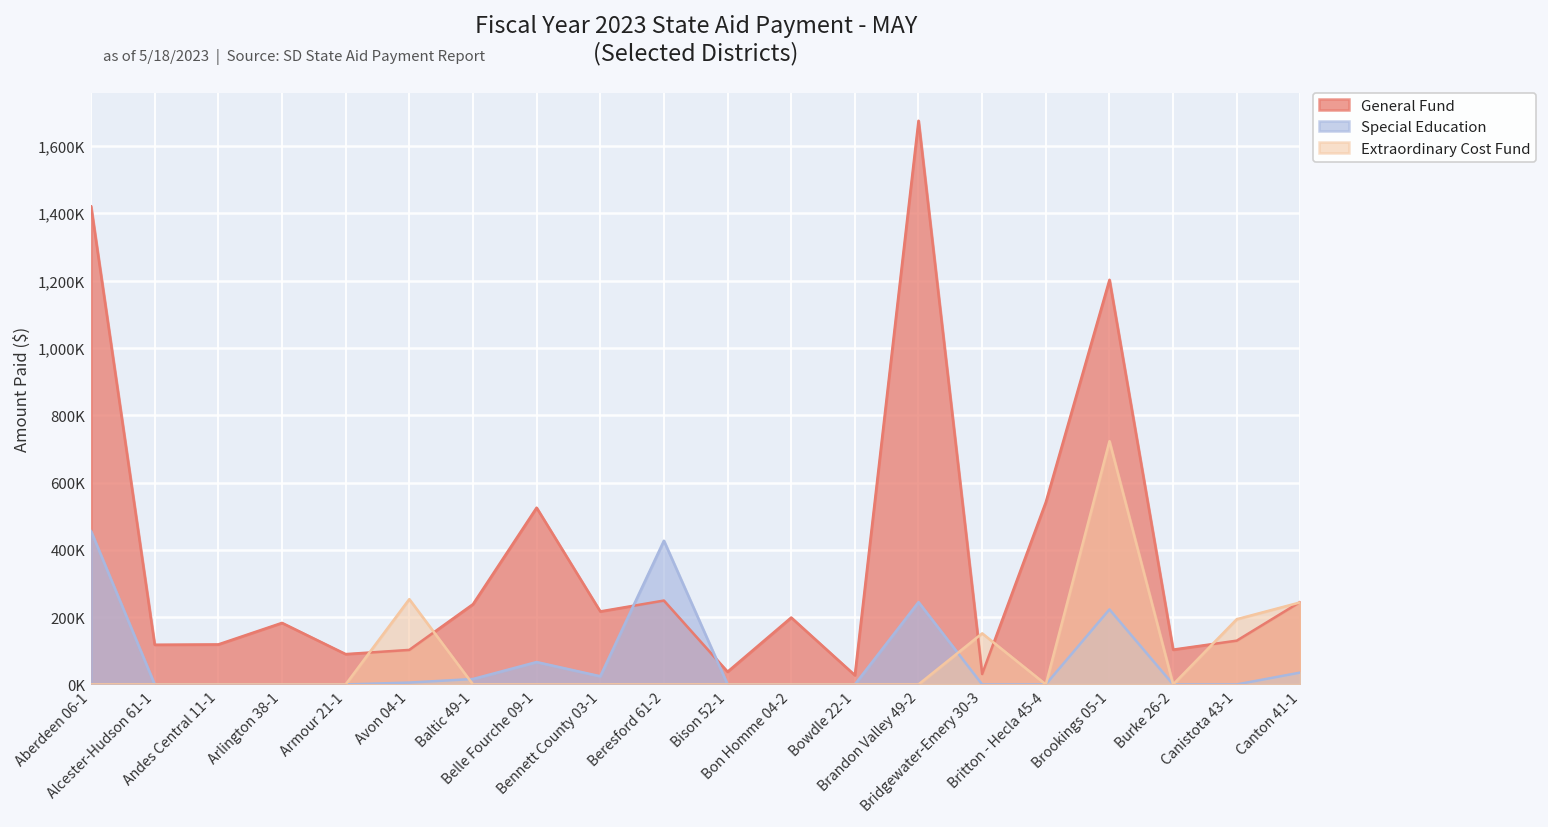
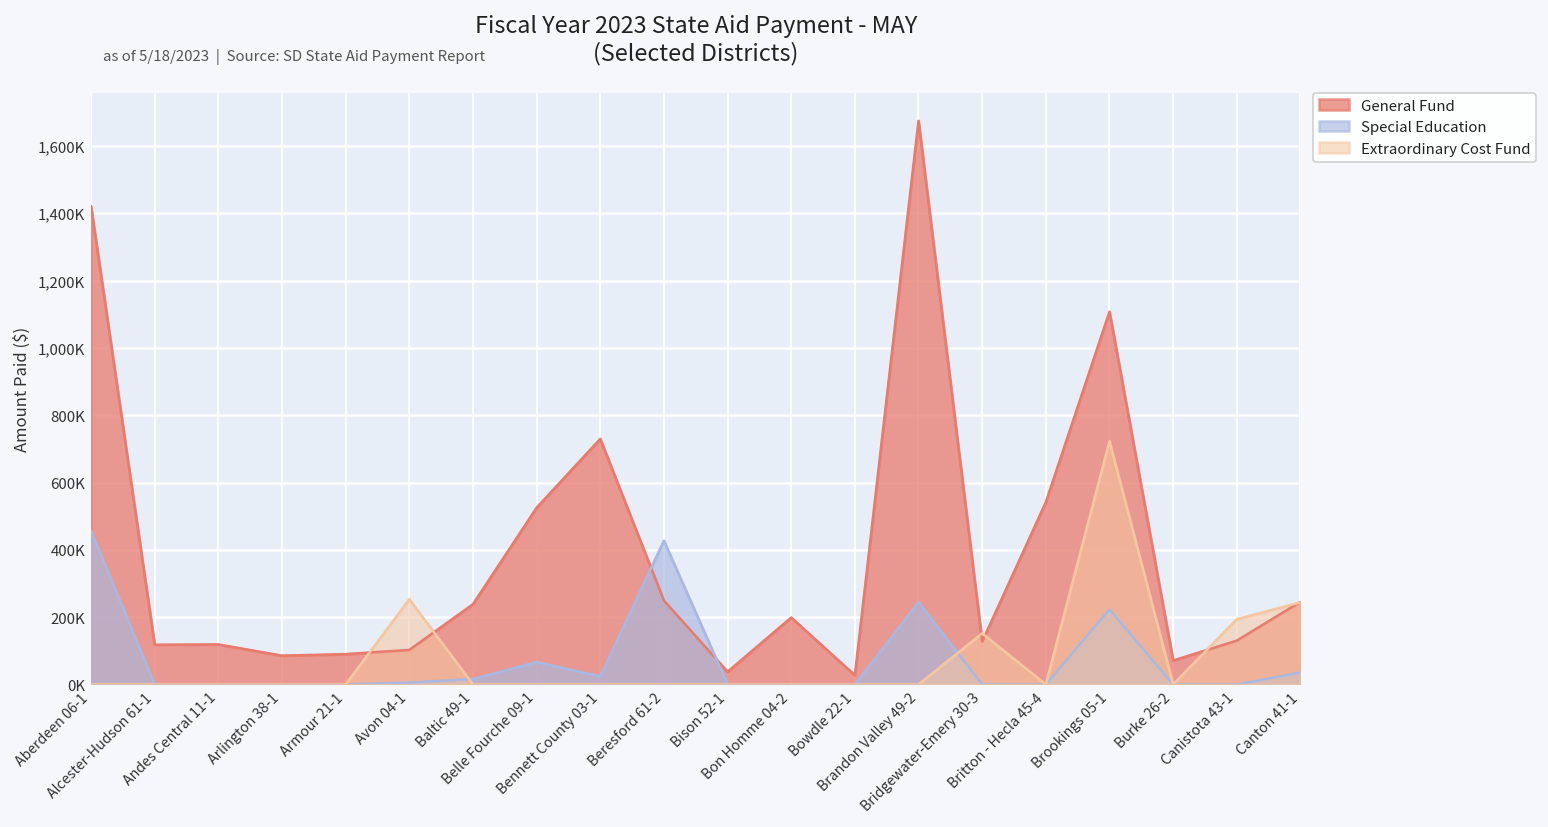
  {
    "General Fund": {
      "Aberdeen 06-1": "1,420,000",
      "Alcester-Hudson 61-1": "120,000",
      "Andes Central 11-1": "120,000",
-     "Arlington 38-1": "180,000",
+     "Arlington 38-1": "90,000",
      "Armour 21-1": "90,000",
      "Avon 04-1": "100,000",
      "Baltic 49-1": "240,000",
      "Belle Fourche 09-1": "530,000",
-     "Bennett County 03-1": "220,000",
+     "Bennett County 03-1": "730,000",
      "Beresford 61-2": "250,000",
      "Bison 52-1": "40,000",
      "Bon Homme 04-2": "200,000",
      "Bowdle 22-1": "30,000",
      "Brandon Valley 49-2": "1,670,000",
-     "Bridgewater-Emery 30-3": "30,000",
+     "Bridgewater-Emery 30-3": "130,000",
      "Britton - Hecla 45-4": "540,000",
-     "Brookings 05-1": "1,200,000",
-     "Burke 26-2": "100,000",
+     "Brookings 05-1": "1,110,000",
+     "Burke 26-2": "70,000",
      "Canistota 43-1": "130,000"
    },
    "Special Education": {
      "Aberdeen 06-1": "460,000",
      "Avon 04-1": "10,000",
      "Baltic 49-1": "20,000",
      "Belle Fourche 09-1": "70,000",
      "Bennett County 03-1": "20,000",
      "Beresford 61-2": "430,000",
      "Brandon Valley 49-2": "240,000",
      "Bridgewater-Emery 30-3": "0",
      "Brookings 05-1": "220,000",
      "Canistota 43-1": "0",
      "Canton 41-1": "40,000"
    },
    "Extraordinary Cost Fund": {
      "Aberdeen 06-1": "0",
      "Avon 04-1": "250,000",
      "Baltic 49-1": "0",
      "Belle Fourche 09-1": "0",
      "Bennett County 03-1": "0",
      "Beresford 61-2": "0",
      "Brandon Valley 49-2": "0",
      "Bridgewater-Emery 30-3": "150,000",
      "Brookings 05-1": "720,000",
      "Canistota 43-1": "190,000"
    }
  }
